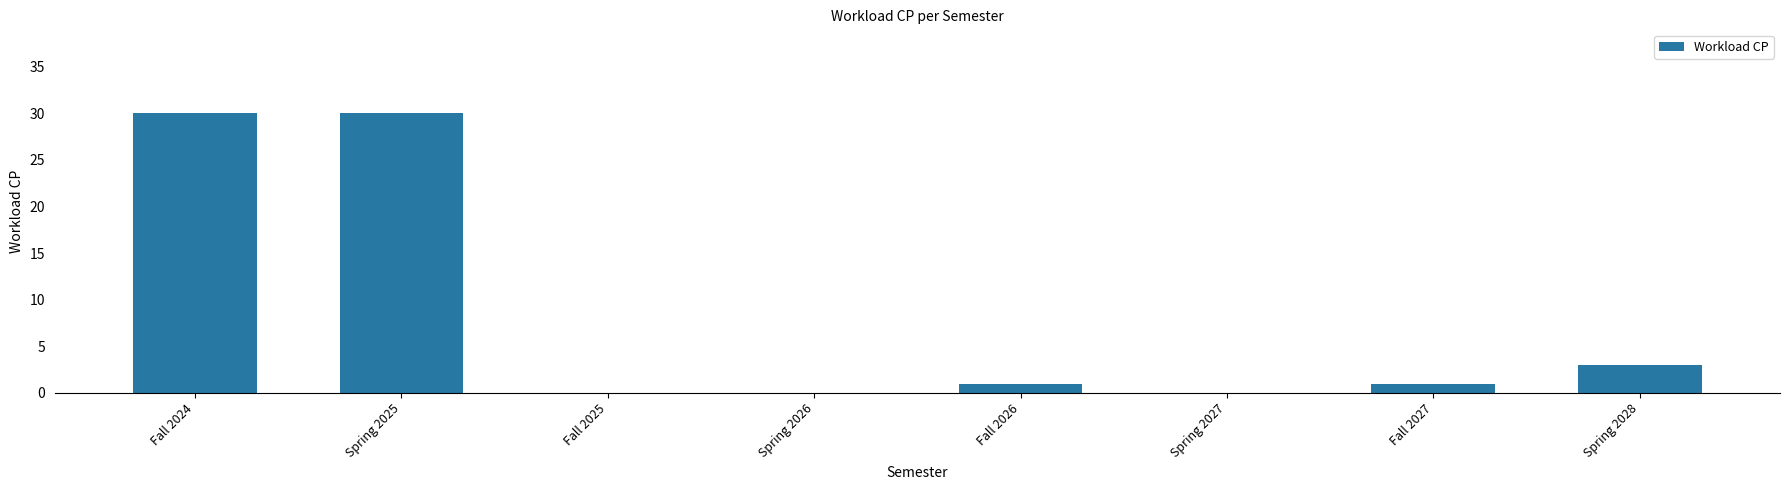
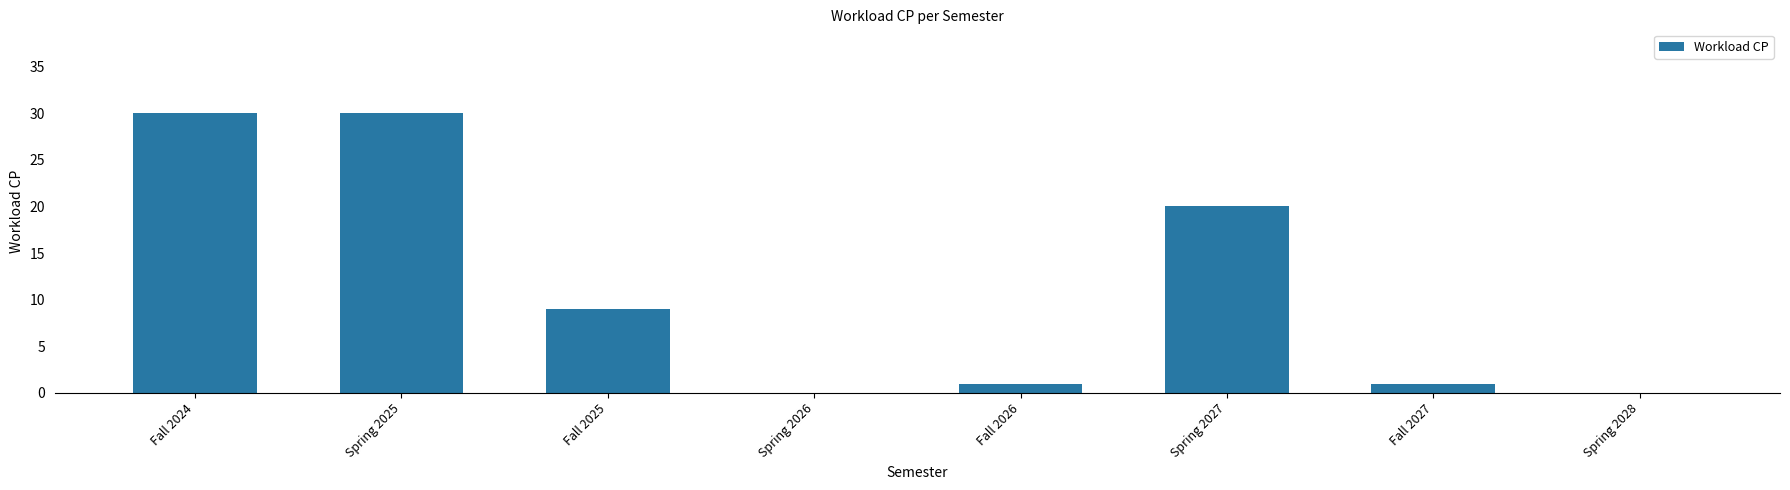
  {
    "Fall 2024": 30,
    "Spring 2025": 30,
-   "Fall 2025": 0,
+   "Fall 2025": 9,
    "Spring 2026": 0,
    "Fall 2026": 1,
-   "Spring 2027": 0,
+   "Spring 2027": 20,
    "Fall 2027": 1,
-   "Spring 2028": 3
+   "Spring 2028": 0
  }
